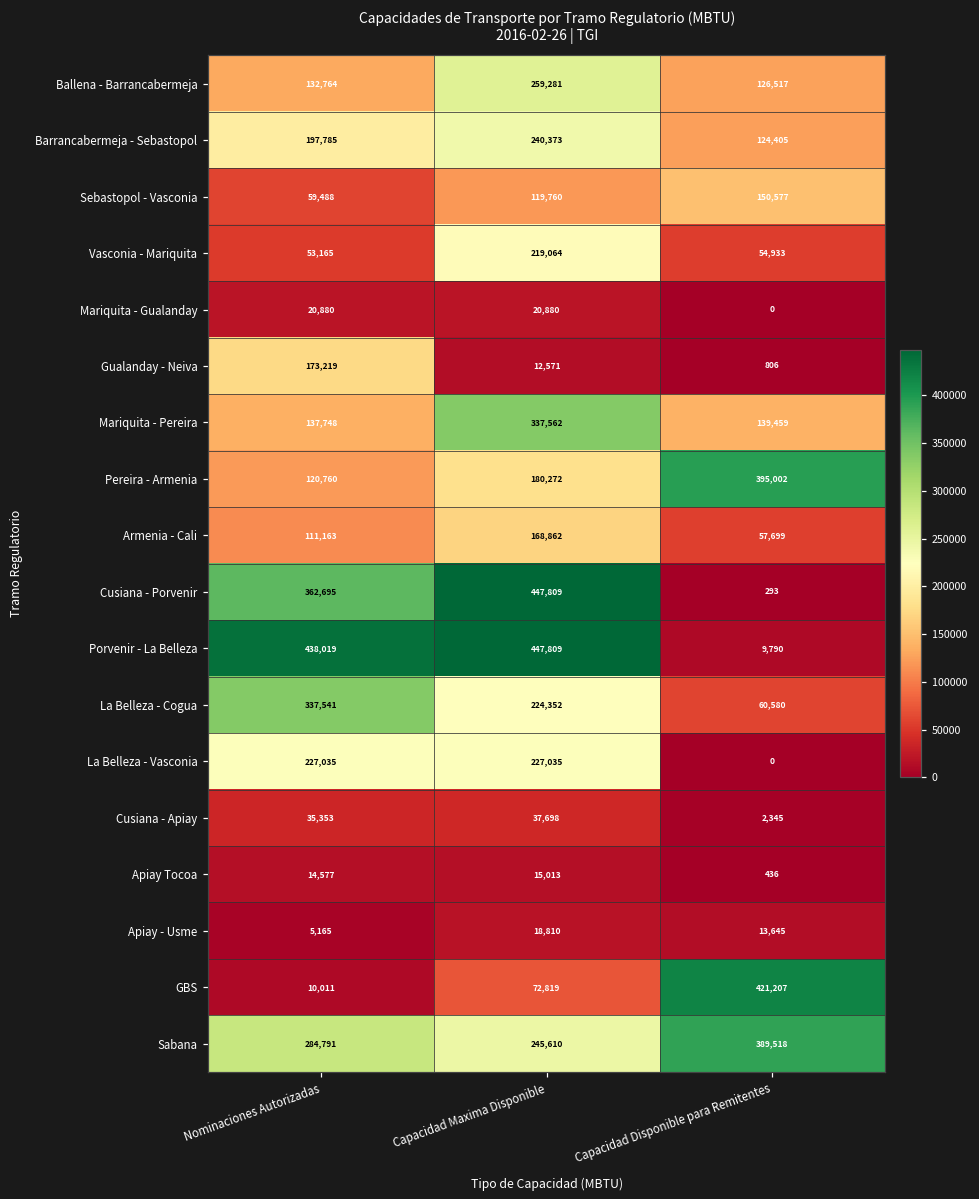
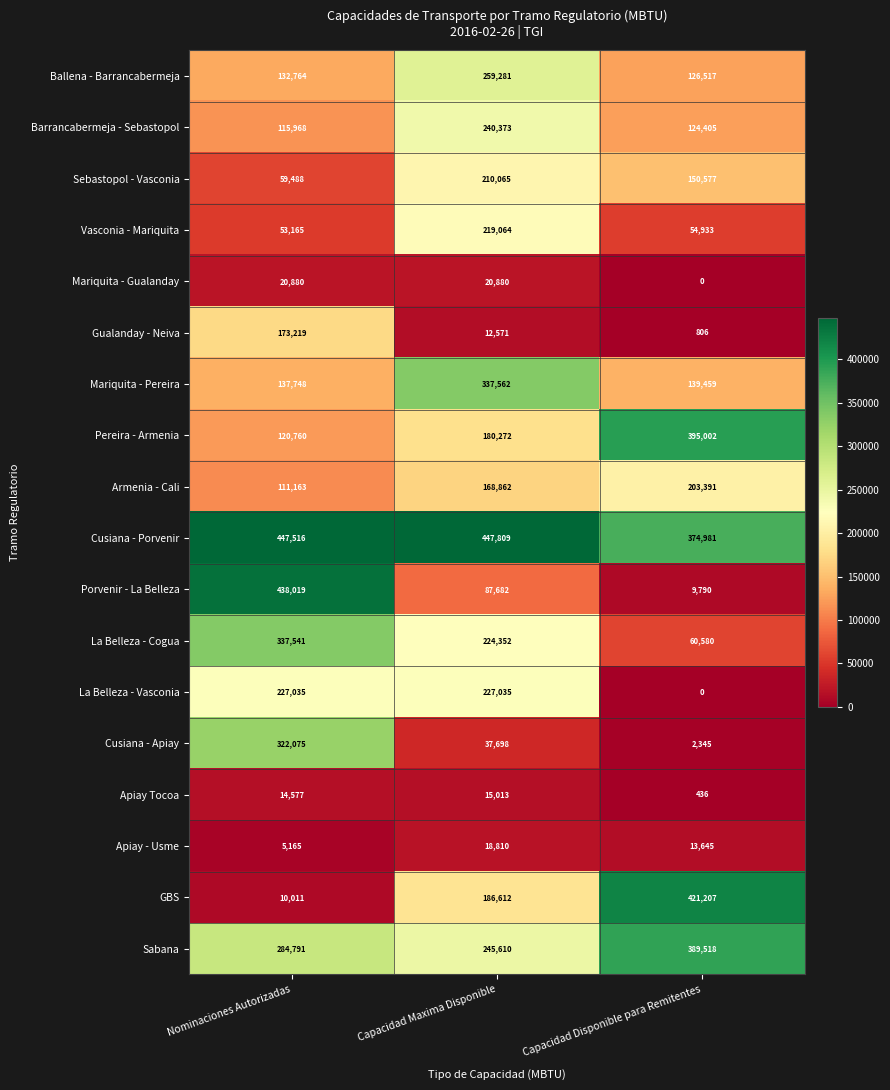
  {
    "Ballena - Barrancabermeja": {
      "Nominaciones Autorizadas": "132,764",
      "Capacidad Maxima Disponible": "259,281",
      "Capacidad Disponible para Remitentes": "126,517"
    },
    "Barrancabermeja - Sebastopol": {
-     "Nominaciones Autorizadas": "197,785",
+     "Nominaciones Autorizadas": "115,968",
      "Capacidad Maxima Disponible": "240,373",
      "Capacidad Disponible para Remitentes": "124,405"
    },
    "Sebastopol - Vasconia": {
      "Nominaciones Autorizadas": "59,488",
-     "Capacidad Maxima Disponible": "119,760",
+     "Capacidad Maxima Disponible": "210,065",
      "Capacidad Disponible para Remitentes": "150,577"
    },
    "Vasconia - Mariquita": {
      "Nominaciones Autorizadas": "53,165",
      "Capacidad Maxima Disponible": "219,064",
      "Capacidad Disponible para Remitentes": "54,933"
    },
    "Mariquita - Gualanday": {
      "Nominaciones Autorizadas": "20,880",
      "Capacidad Maxima Disponible": "20,880",
      "Capacidad Disponible para Remitentes": "0"
    },
    "Gualanday - Neiva": {
      "Nominaciones Autorizadas": "173,219",
      "Capacidad Maxima Disponible": "12,571",
      "Capacidad Disponible para Remitentes": "806"
    },
    "Mariquita - Pereira": {
      "Nominaciones Autorizadas": "137,748",
      "Capacidad Maxima Disponible": "337,562",
      "Capacidad Disponible para Remitentes": "139,459"
    },
    "Pereira - Armenia": {
      "Nominaciones Autorizadas": "120,760",
      "Capacidad Maxima Disponible": "180,272",
      "Capacidad Disponible para Remitentes": "395,002"
    },
    "Armenia - Cali": {
      "Nominaciones Autorizadas": "111,163",
      "Capacidad Maxima Disponible": "168,862",
-     "Capacidad Disponible para Remitentes": "57,699"
+     "Capacidad Disponible para Remitentes": "203,391"
    },
    "Cusiana - Porvenir": {
-     "Nominaciones Autorizadas": "362,695",
+     "Nominaciones Autorizadas": "447,516",
      "Capacidad Maxima Disponible": "447,809",
-     "Capacidad Disponible para Remitentes": "293"
+     "Capacidad Disponible para Remitentes": "374,981"
    },
    "Porvenir - La Belleza": {
      "Nominaciones Autorizadas": "438,019",
-     "Capacidad Maxima Disponible": "447,809",
+     "Capacidad Maxima Disponible": "87,682",
      "Capacidad Disponible para Remitentes": "9,790"
    },
    "La Belleza - Cogua": {
      "Nominaciones Autorizadas": "337,541",
      "Capacidad Maxima Disponible": "224,352",
      "Capacidad Disponible para Remitentes": "60,580"
    },
    "La Belleza - Vasconia": {
      "Nominaciones Autorizadas": "227,035",
      "Capacidad Maxima Disponible": "227,035",
      "Capacidad Disponible para Remitentes": "0"
    },
    "Cusiana - Apiay": {
-     "Nominaciones Autorizadas": "35,353",
+     "Nominaciones Autorizadas": "322,075",
      "Capacidad Maxima Disponible": "37,698",
      "Capacidad Disponible para Remitentes": "2,345"
    },
    "Apiay Tocoa": {
      "Nominaciones Autorizadas": "14,577",
      "Capacidad Maxima Disponible": "15,013",
      "Capacidad Disponible para Remitentes": "436"
    },
    "Apiay - Usme": {
      "Nominaciones Autorizadas": "5,165",
      "Capacidad Maxima Disponible": "18,810",
      "Capacidad Disponible para Remitentes": "13,645"
    },
    "GBS": {
      "Nominaciones Autorizadas": "10,011",
-     "Capacidad Maxima Disponible": "72,819",
+     "Capacidad Maxima Disponible": "186,612",
      "Capacidad Disponible para Remitentes": "421,207"
    },
    "Sabana": {
      "Nominaciones Autorizadas": "284,791",
      "Capacidad Maxima Disponible": "245,610",
      "Capacidad Disponible para Remitentes": "389,518"
    }
  }
